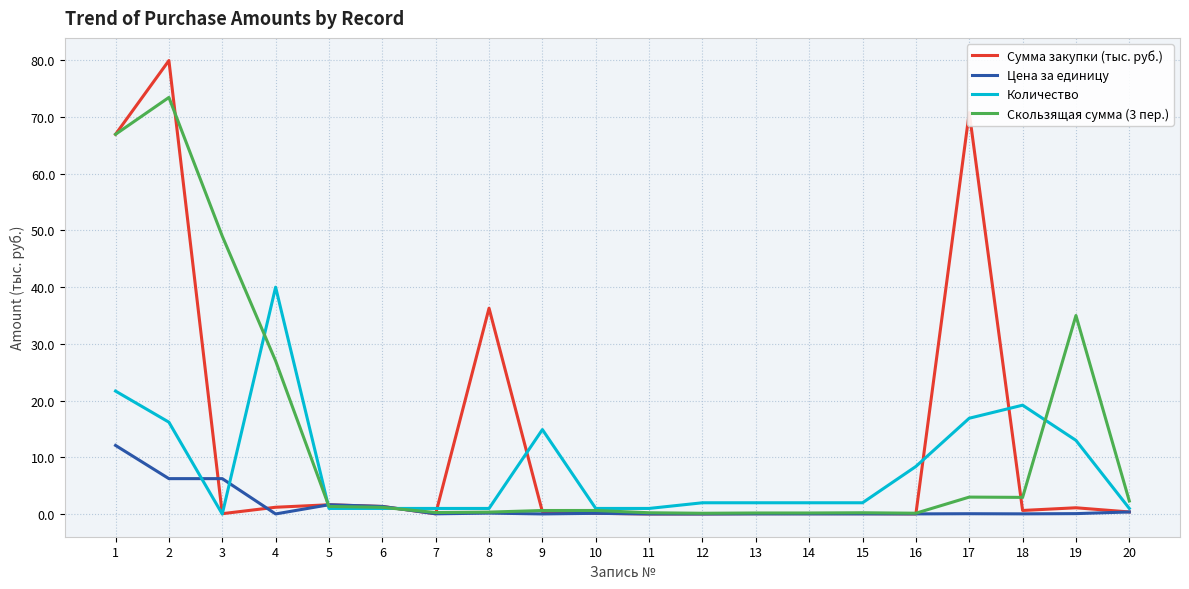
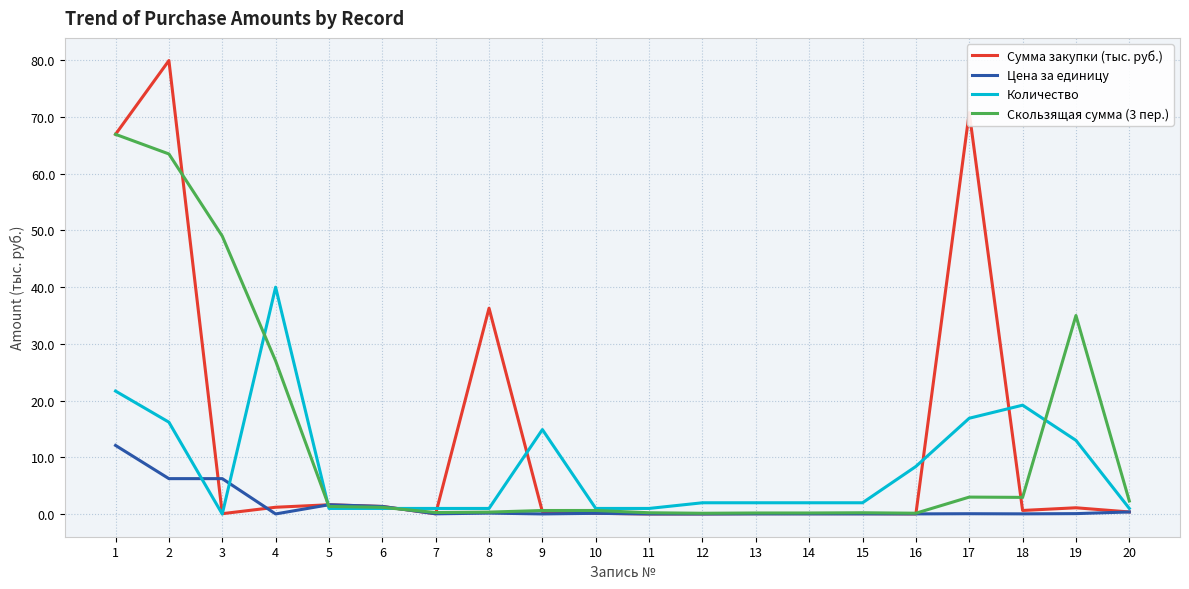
  {
    "Сумма закупки (тыс. руб.)": {
      "2": 80,
      "4": 1,
      "8": 36,
      "18": 1,
      "19": 1
    },
    "Цена за единицу": {
      "1": 12,
      "2": 6,
      "3": 6,
      "4": 0,
      "17": 0,
      "18": 0,
      "19": 0
    },
    "Количество": {
      "1": 22,
      "2": 16,
      "4": 40,
      "7": 1,
      "8": 1,
      "9": 15,
      "11": 1,
      "12": 2,
      "13": 2,
      "14": 2,
      "15": 2,
      "16": 8,
      "17": 17,
      "18": 19,
      "19": 13,
      "20": 1
    },
    "Скользящая сумма (3 пер.)": {
-     "2": 73,
+     "2": 63,
      "3": 49,
      "4": 27,
      "17": 3,
      "18": 3,
      "19": 35,
      "20": 2
    }
  }
